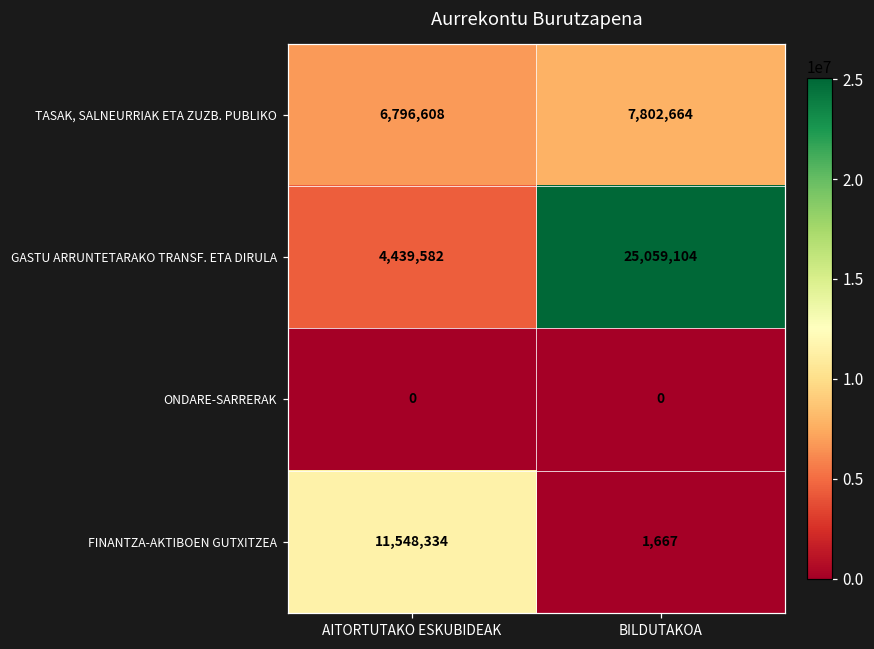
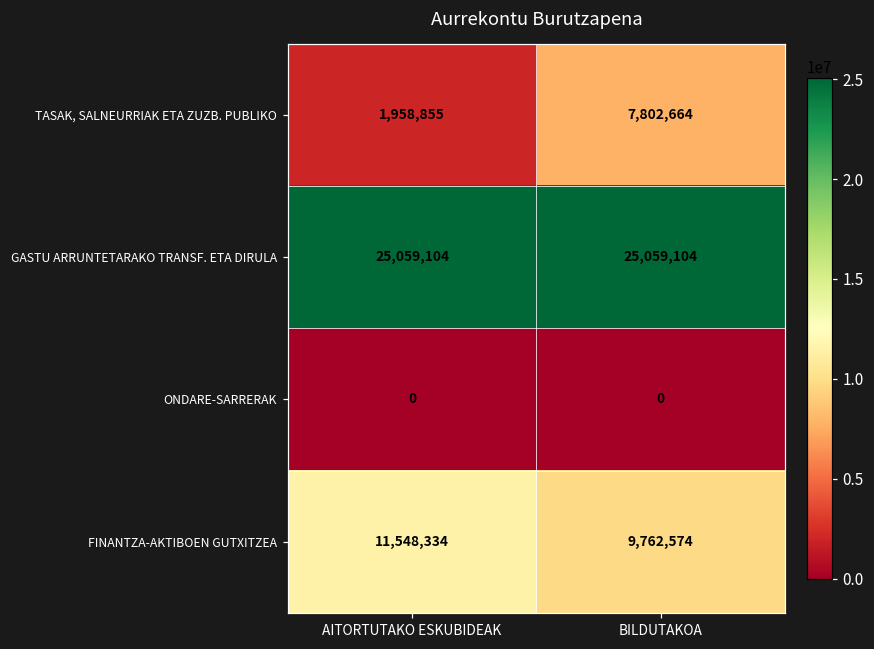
  {
    "TASAK, SALNEURRIAK ETA ZUZB. PUBLIKO": {
-     "AITORTUTAKO ESKUBIDEAK": "6,796,608",
+     "AITORTUTAKO ESKUBIDEAK": "1,958,855",
      "BILDUTAKOA": "7,802,664"
    },
    "GASTU ARRUNTETARAKO TRANSF. ETA DIRULA": {
-     "AITORTUTAKO ESKUBIDEAK": "4,439,582",
+     "AITORTUTAKO ESKUBIDEAK": "25,059,104",
      "BILDUTAKOA": "25,059,104"
    },
    "ONDARE-SARRERAK": {
      "AITORTUTAKO ESKUBIDEAK": "0",
      "BILDUTAKOA": "0"
    },
    "FINANTZA-AKTIBOEN GUTXITZEA": {
      "AITORTUTAKO ESKUBIDEAK": "11,548,334",
-     "BILDUTAKOA": "1,667"
+     "BILDUTAKOA": "9,762,574"
    }
  }
